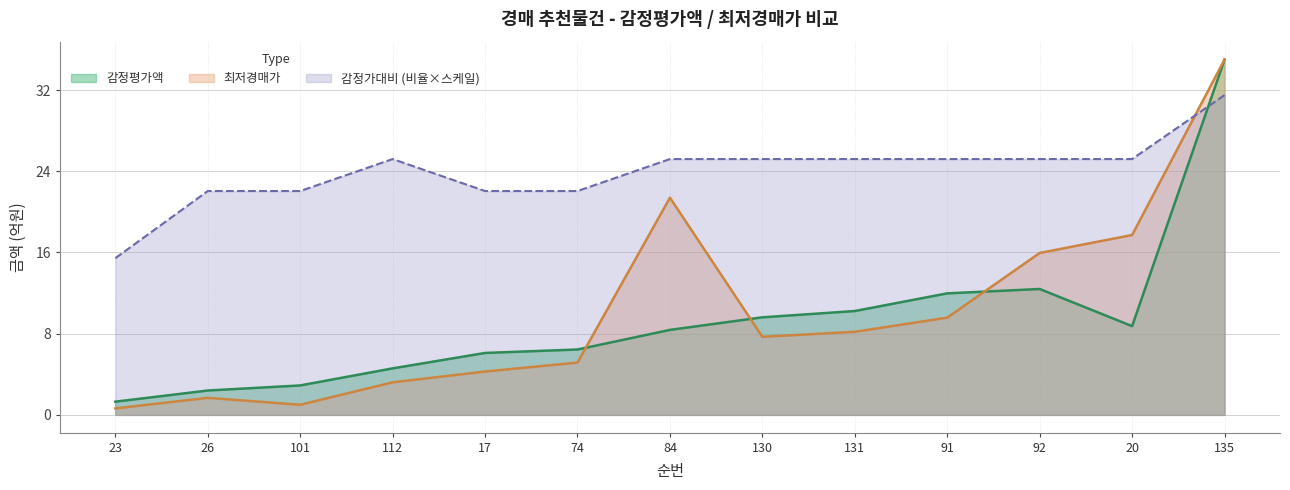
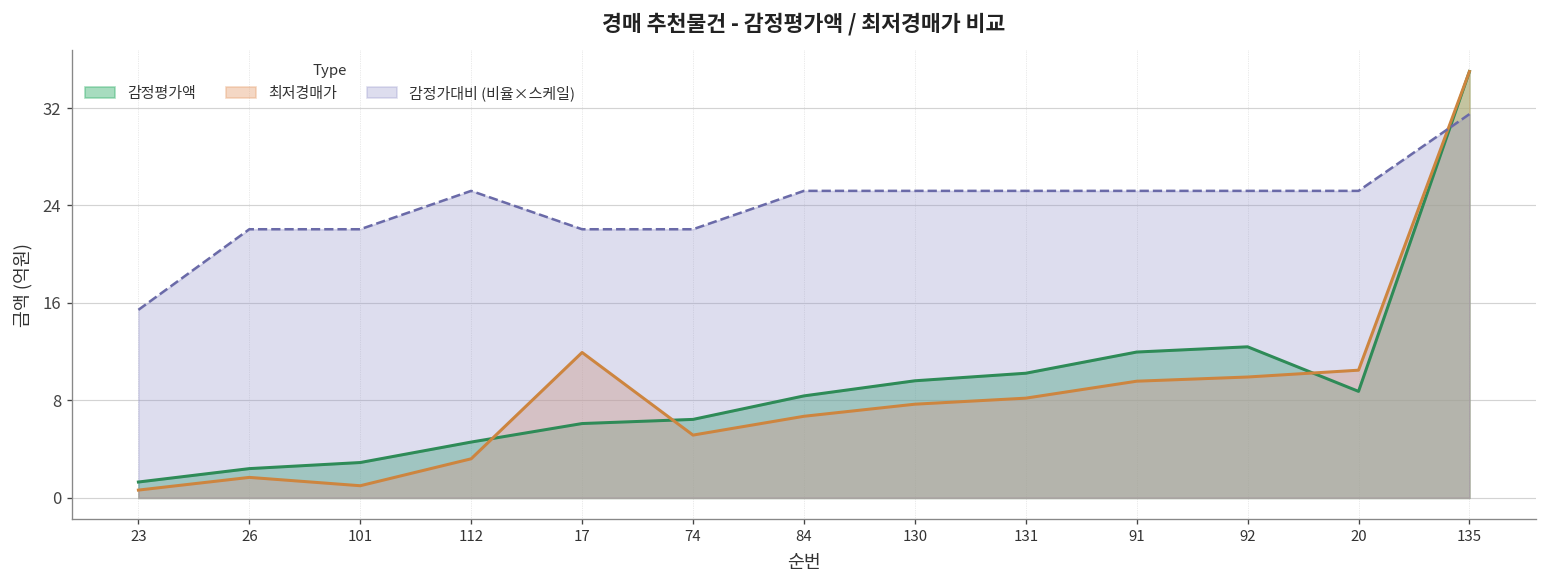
  {
    "감정평가액": {
      "23": 1.3,
      "26": 2.4,
      "101": 2.9,
      "112": 4.6,
      "17": 6.1,
      "74": 6.4,
      "84": 8.4,
      "130": 9.6,
      "131": 10.2,
      "91": 12.0,
      "92": 12.4,
      "20": 8.7
    },
    "최저경매가": {
      "23": 0.6,
      "26": 1.7,
      "101": 1.0,
      "112": 3.2,
-     "17": 4.3,
+     "17": 11.9,
      "74": 5.2,
-     "84": 21.4,
+     "84": 6.7,
      "130": 7.7,
      "131": 8.2,
      "91": 9.6,
-     "92": 15.9,
-     "20": 17.7
+     "92": 9.9,
+     "20": 10.5
    },
    "감정가대비 (비율×스케일)": {
      "23": 15.4,
      "26": 22.1,
      "101": 22.1,
      "112": 25.2,
      "17": 22.1,
      "74": 22.1,
      "84": 25.2,
      "130": 25.2,
      "131": 25.2,
      "91": 25.2,
      "92": 25.2,
      "20": 25.2,
      "135": 31.5
    }
  }
